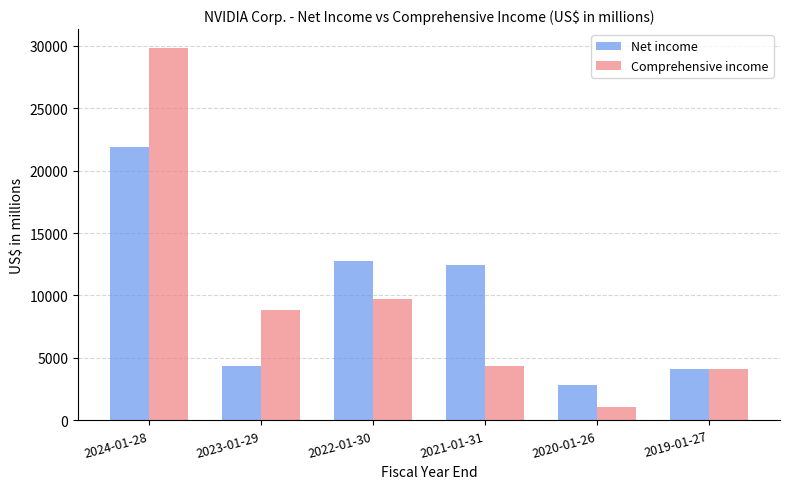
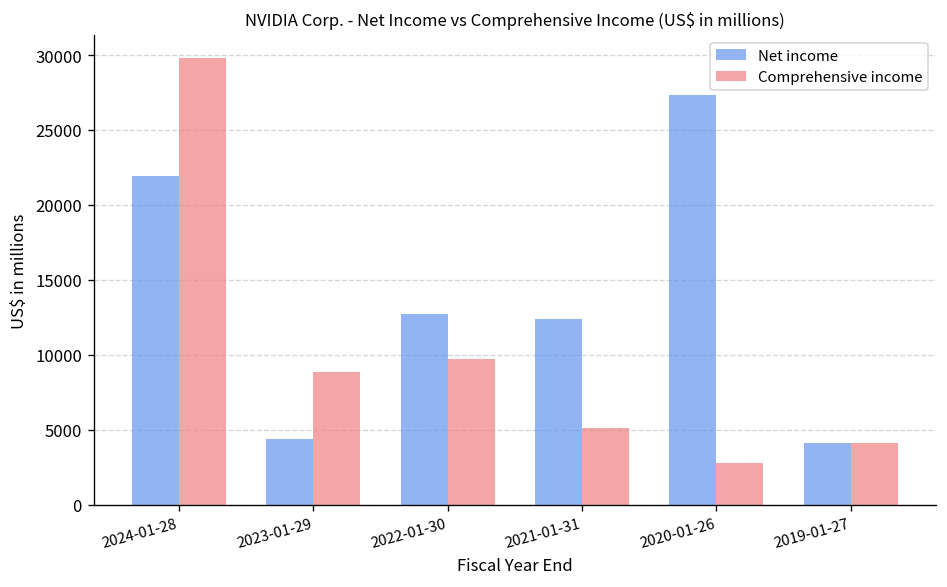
  {
    "Net income": {
      "2024-01-28": 21900,
      "2023-01-29": 4400,
      "2022-01-30": 12800,
      "2021-01-31": 12400,
-     "2020-01-26": 2800,
+     "2020-01-26": 27300,
      "2019-01-27": 4100
    },
    "Comprehensive income": {
      "2024-01-28": 29800,
      "2023-01-29": 8800,
      "2022-01-30": 9700,
-     "2021-01-31": 4400,
-     "2020-01-26": 1100,
+     "2021-01-31": 5100,
+     "2020-01-26": 2800,
      "2019-01-27": 4100
    }
  }
